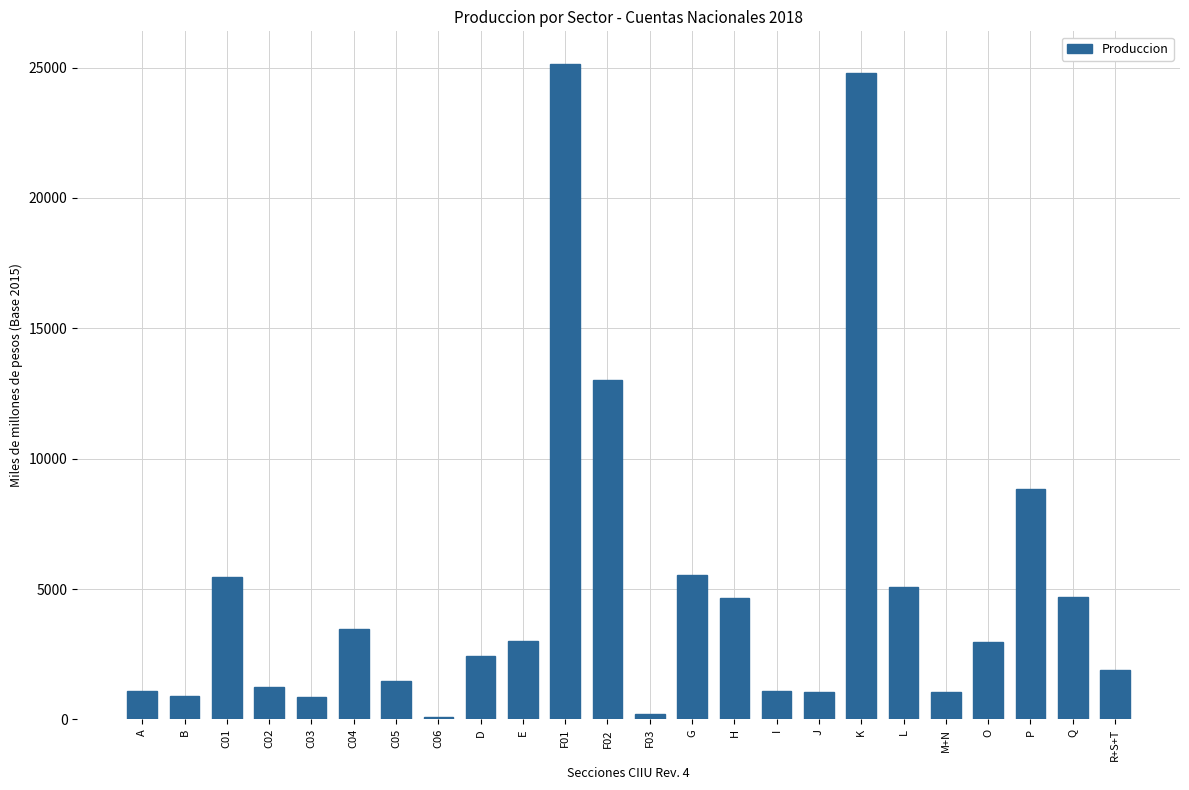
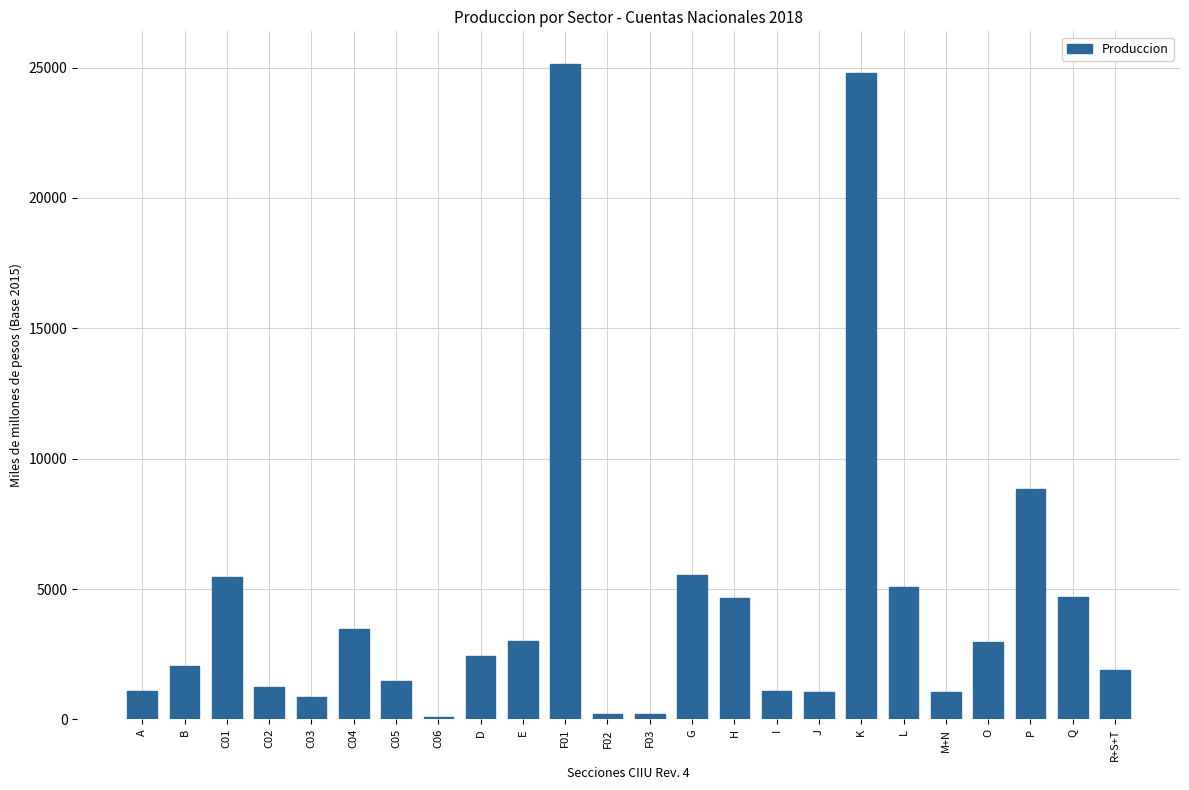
  {
    "A": 1100,
-   "B": 900,
+   "B": 2000,
    "C01": 5400,
    "C02": 1300,
    "C03": 900,
    "C04": 3500,
    "C05": 1500,
    "D": 2400,
    "E": 3000,
    "F01": 25100,
-   "F02": 13000,
+   "F02": 200,
    "F03": 200,
    "G": 5500,
    "H": 4700,
    "I": 1100,
    "J": 1100,
    "K": 24800,
    "L": 5100,
    "M+N": 1100,
    "O": 3000,
    "P": 8800,
    "Q": 4700,
    "R+S+T": 1900
  }
